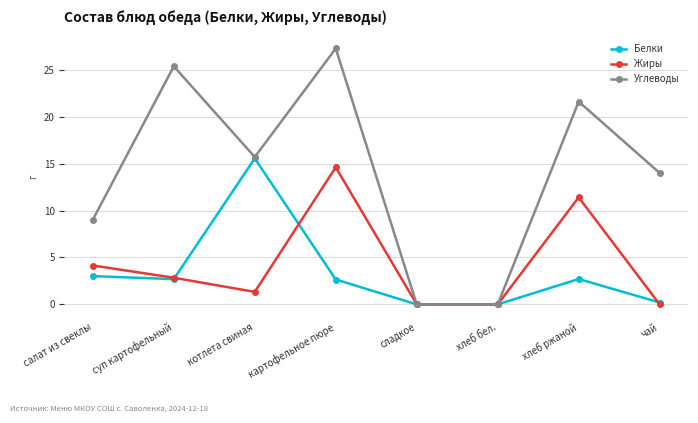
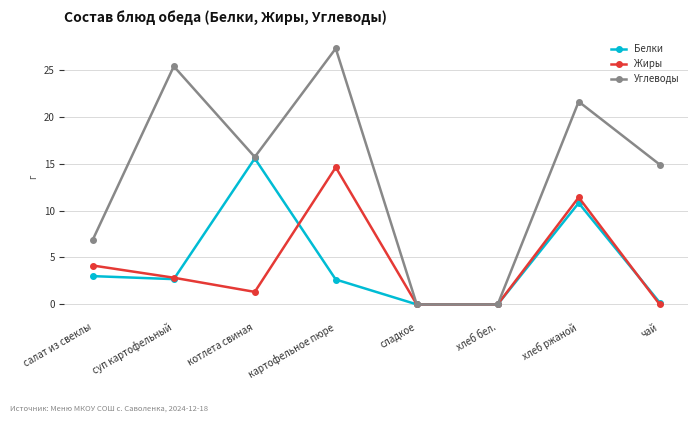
  {
    "Белки": {
      "салат из свеклы": 3,
      "картофельное пюре": 3,
-     "хлеб ржаной": 3
+     "хлеб ржаной": 11
    },
    "Жиры": {
      "салат из свеклы": 4,
      "котлета свиная": 1,
      "картофельное пюре": 15,
      "хлеб ржаной": 11
    },
    "Углеводы": {
-     "салат из свеклы": 9,
+     "салат из свеклы": 7,
      "суп картофельный": 25,
      "картофельное пюре": 27,
      "хлеб ржаной": 22,
-     "чай": 14
+     "чай": 15
    }
  }
